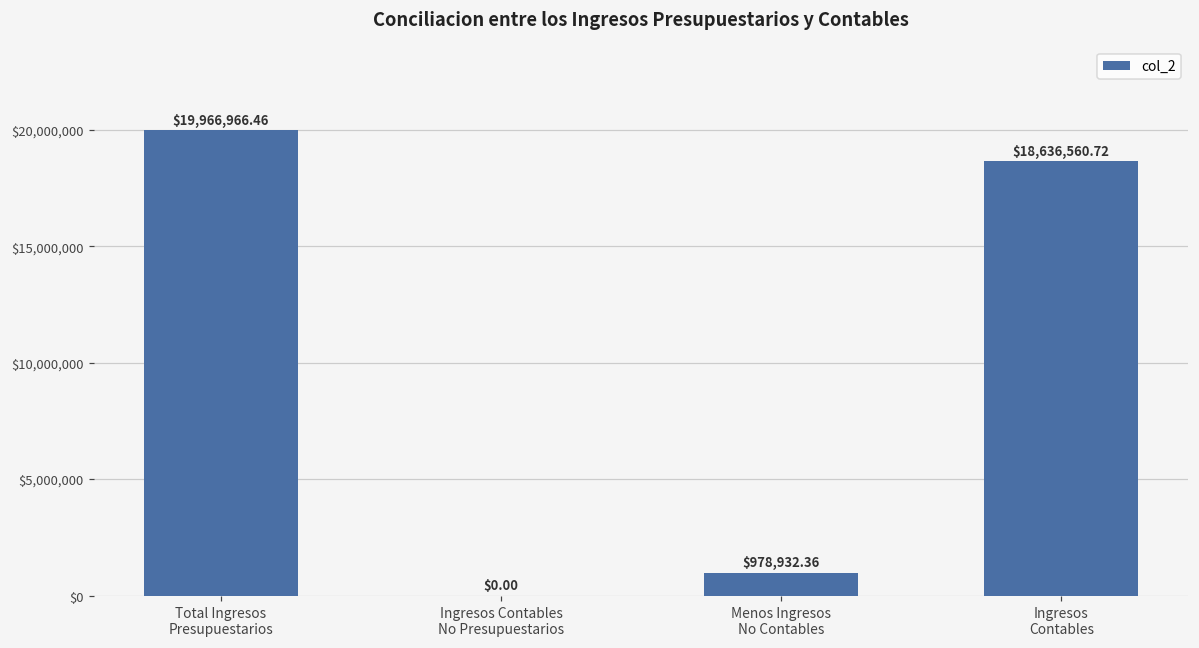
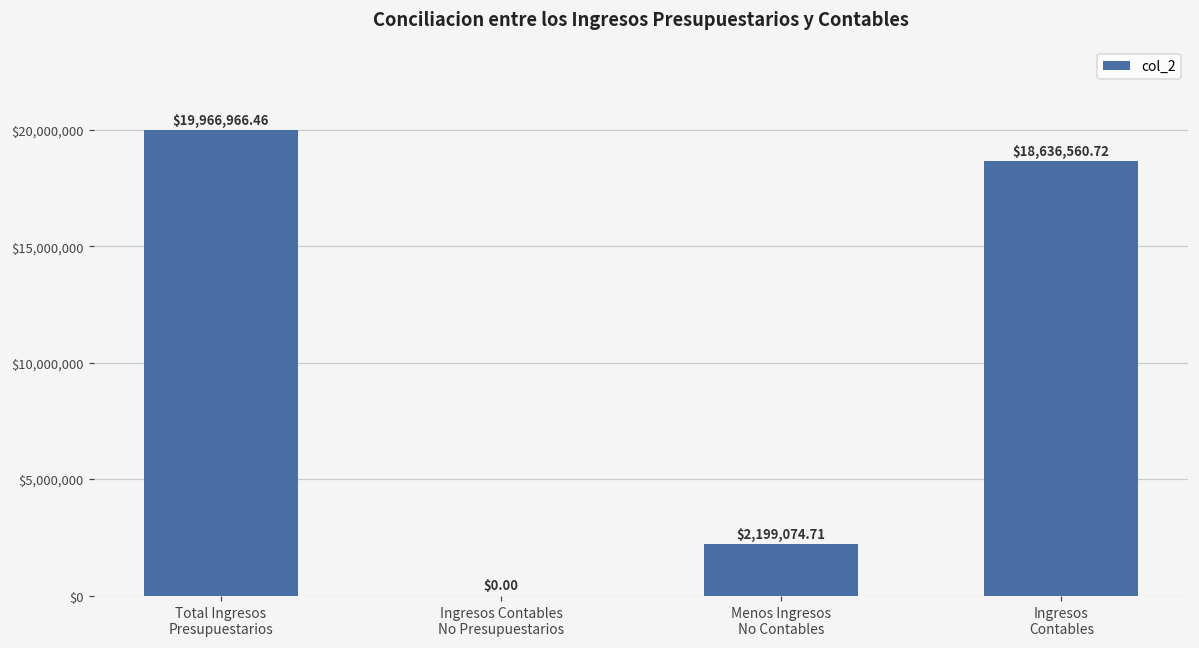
  {
    "Total Ingresos Presupuestarios": "$19,966,966.46",
    "Ingresos Contables No Presupuestarios": "$0.00",
-   "Menos Ingresos No Contables": "$978,932.36",
+   "Menos Ingresos No Contables": "$2,199,074.71",
    "Ingresos Contables": "$18,636,560.72"
  }
